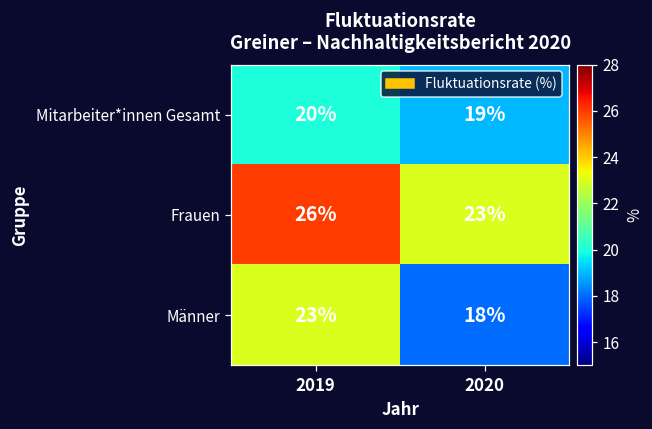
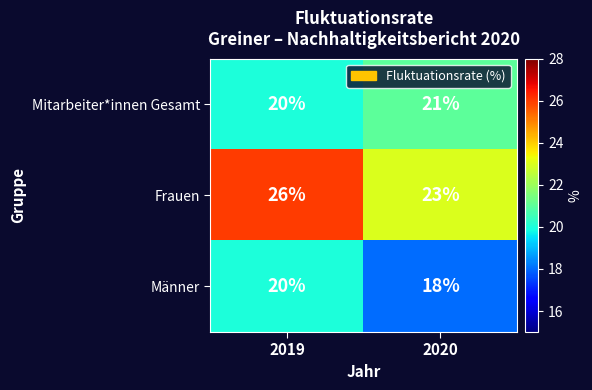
  {
    "Mitarbeiter*innen Gesamt": {
      "2019": "20%",
-     "2020": "19%"
+     "2020": "21%"
    },
    "Frauen": {
      "2019": "26%",
      "2020": "23%"
    },
    "Männer": {
-     "2019": "23%",
+     "2019": "20%",
      "2020": "18%"
    }
  }
